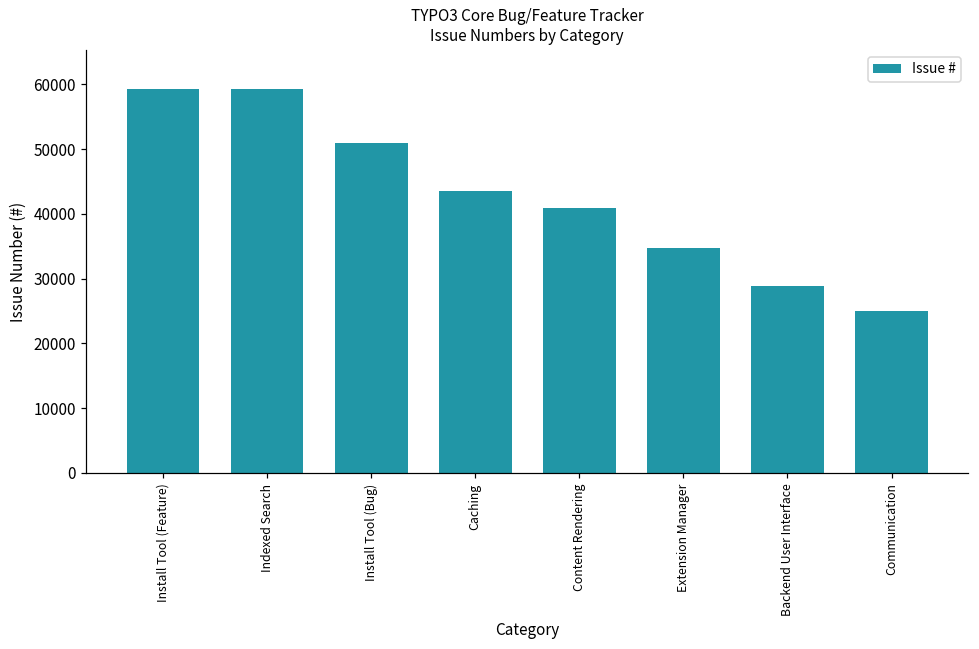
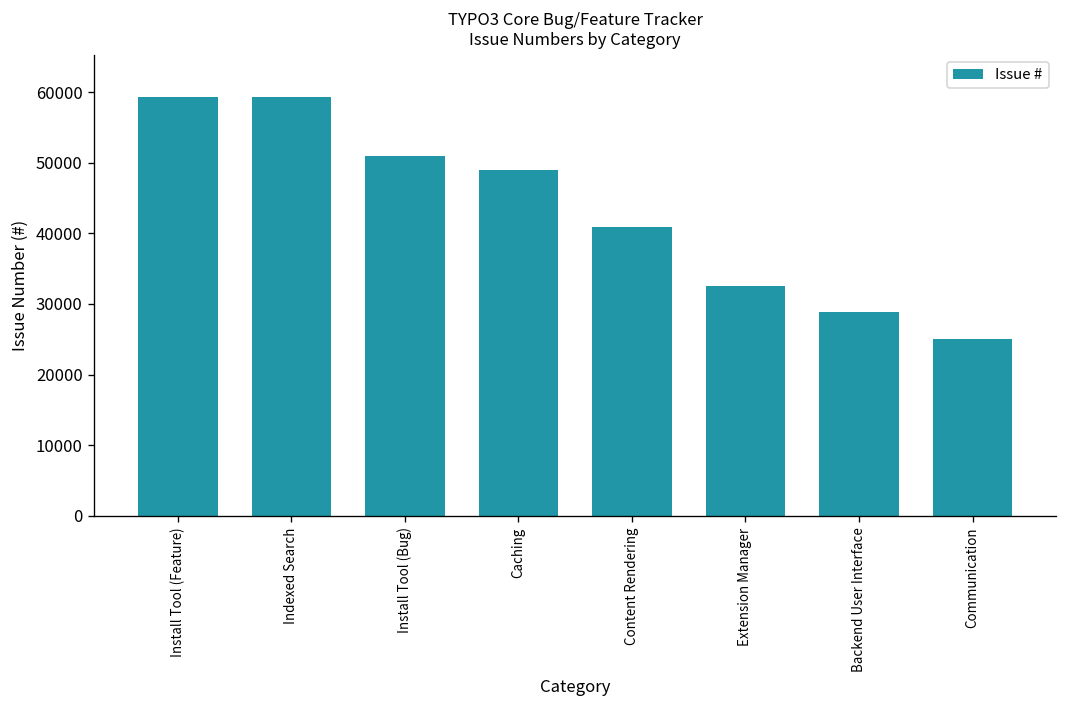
  {
    "Install Tool (Feature)": 59000,
    "Indexed Search": 59000,
    "Install Tool (Bug)": 51000,
-   "Caching": 44000,
+   "Caching": 49000,
    "Content Rendering": 41000,
-   "Extension Manager": 35000,
+   "Extension Manager": 33000,
    "Backend User Interface": 29000,
    "Communication": 25000
  }
